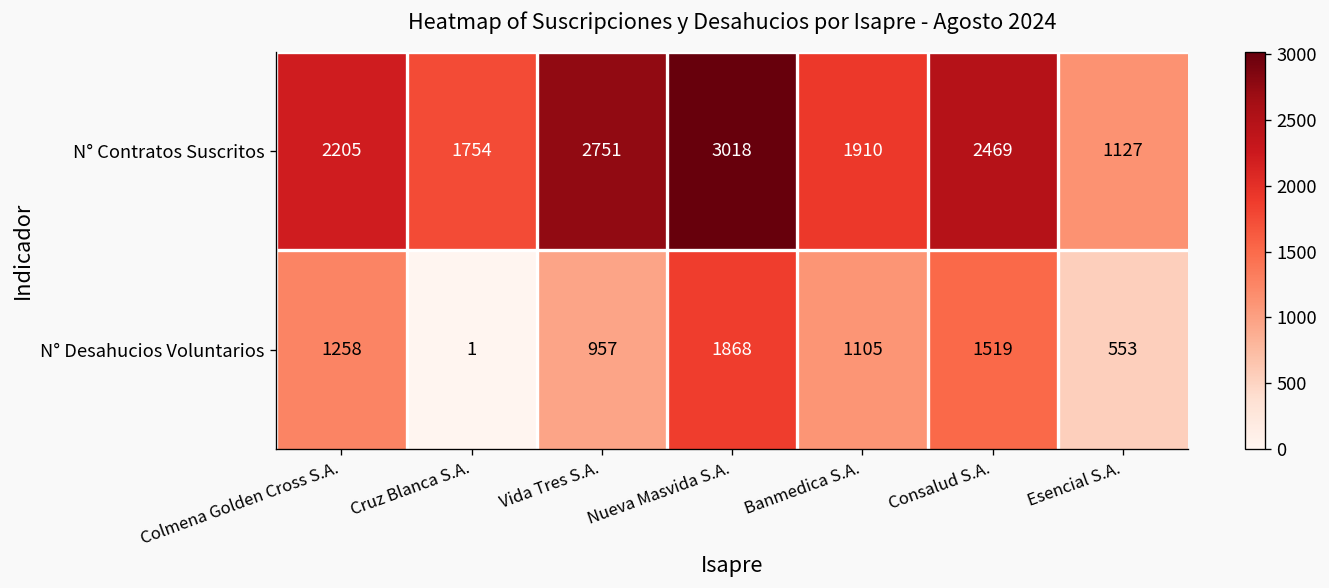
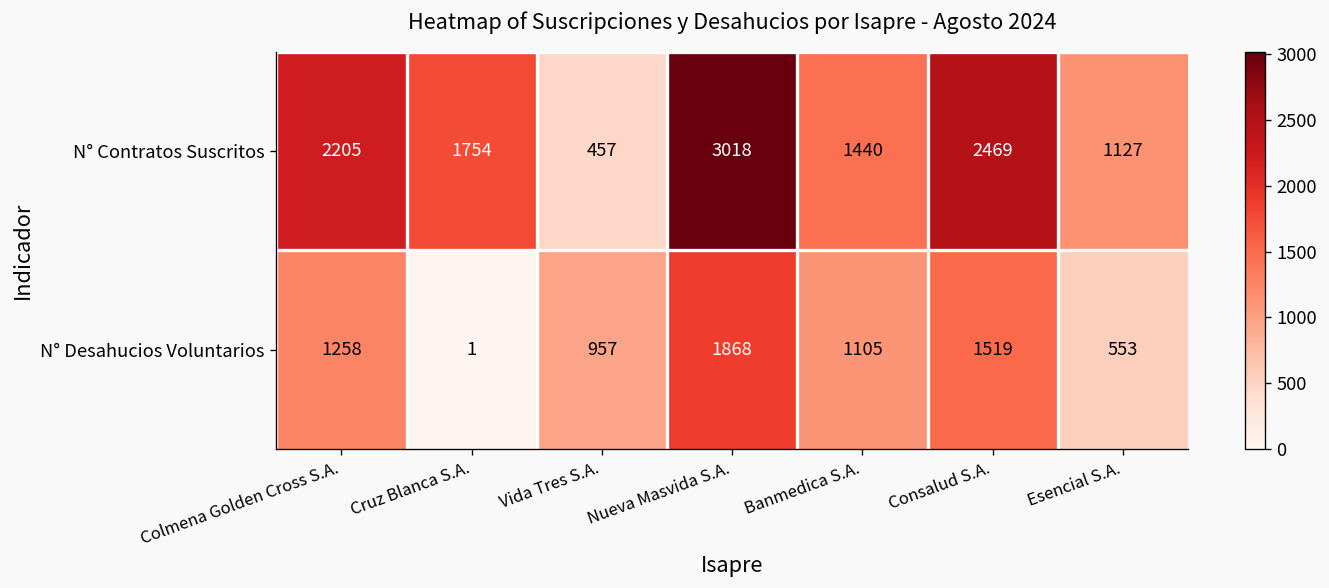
  {
    "N° Contratos Suscritos": {
      "Colmena Golden Cross S.A.": 2205,
      "Cruz Blanca S.A.": 1754,
-     "Vida Tres S.A.": 2751,
+     "Vida Tres S.A.": 457,
      "Nueva Masvida S.A.": 3018,
-     "Banmedica S.A.": 1910,
+     "Banmedica S.A.": 1440,
      "Consalud S.A.": 2469,
      "Esencial S.A.": 1127
    },
    "N° Desahucios Voluntarios": {
      "Colmena Golden Cross S.A.": 1258,
      "Cruz Blanca S.A.": 1,
      "Vida Tres S.A.": 957,
      "Nueva Masvida S.A.": 1868,
      "Banmedica S.A.": 1105,
      "Consalud S.A.": 1519,
      "Esencial S.A.": 553
    }
  }
